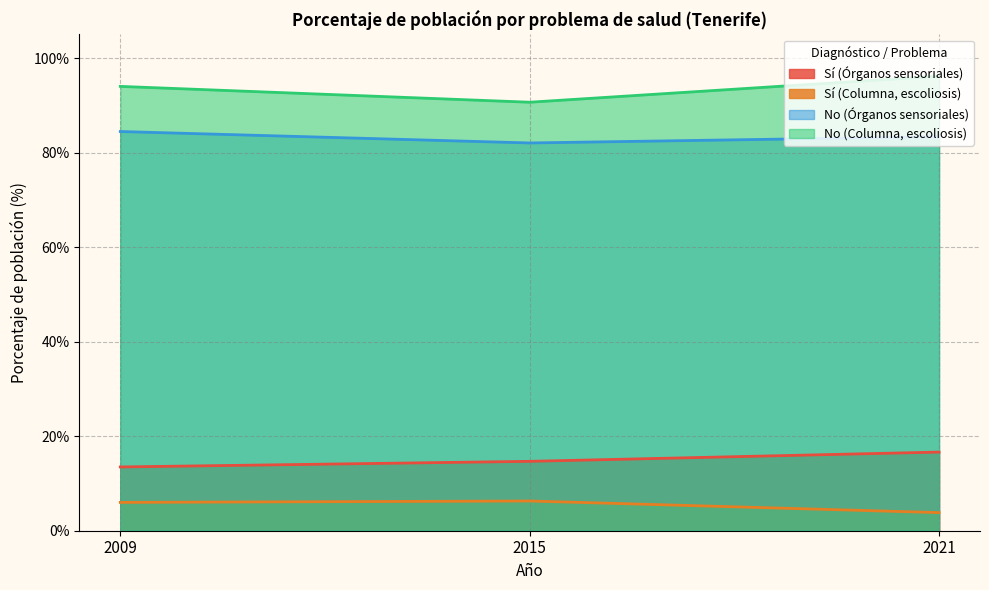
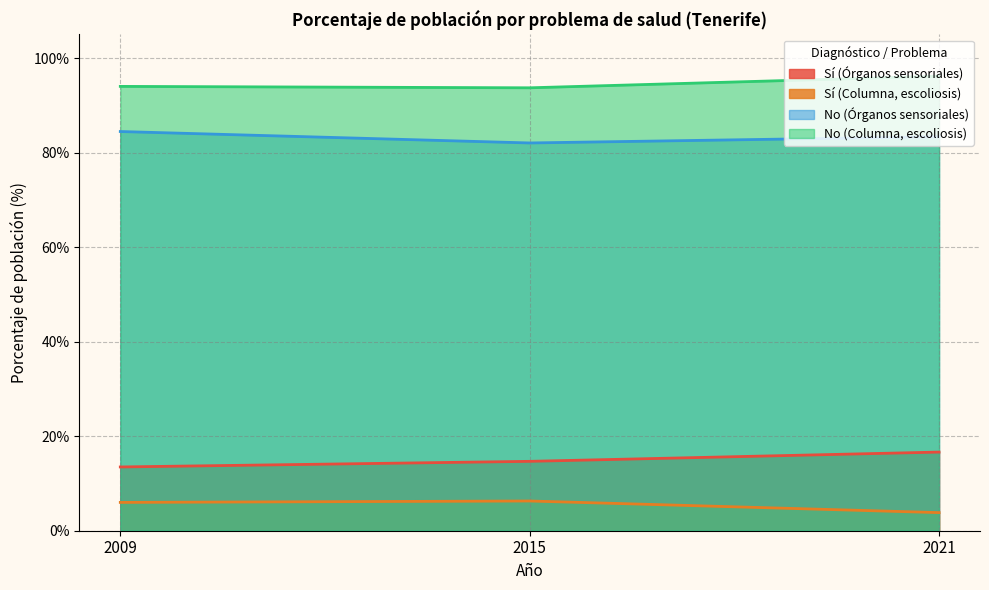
  {
    "No (Órganos sensoriales)": {
      "2009": "84%",
      "2015": "82%"
    },
    "No (Columna, escoliosis)": {
      "2009": "94%",
-     "2015": "91%"
+     "2015": "94%"
    }
  }
